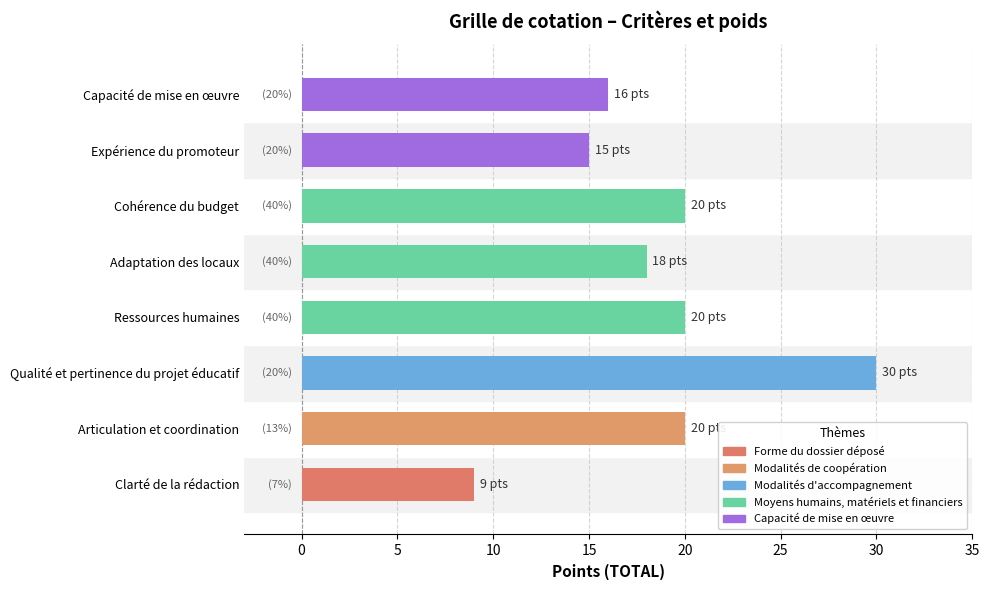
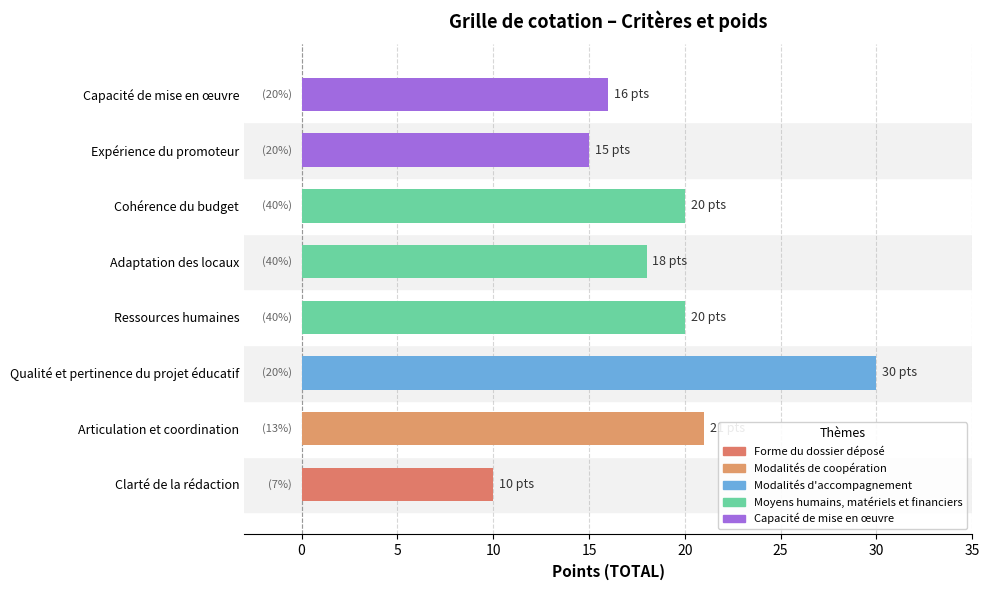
  {
    "Capacité de mise en œuvre": 16,
    "Expérience du promoteur": 15,
    "Cohérence du budget": 20,
    "Adaptation des locaux": 18,
    "Ressources humaines": 20,
    "Qualité et pertinence du projet éducatif": 30,
-   "Articulation et coordination": 20,
-   "Clarté de la rédaction": 9
+   "Articulation et coordination": 21,
+   "Clarté de la rédaction": 10
  }
